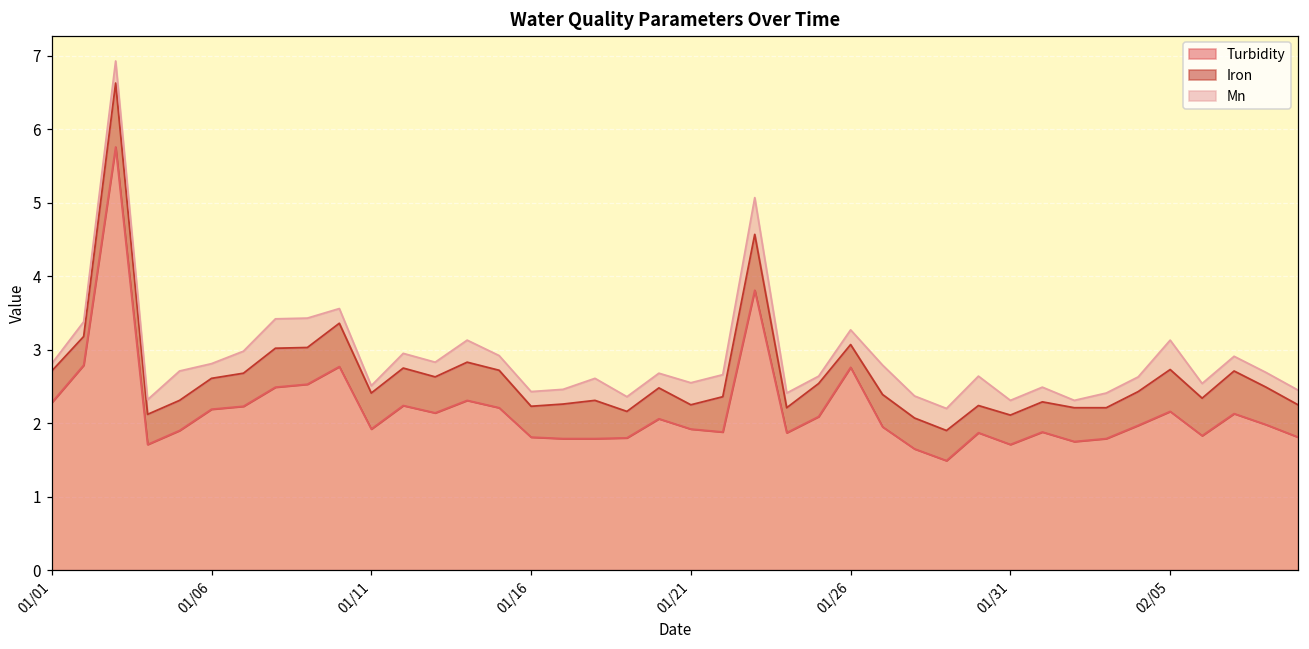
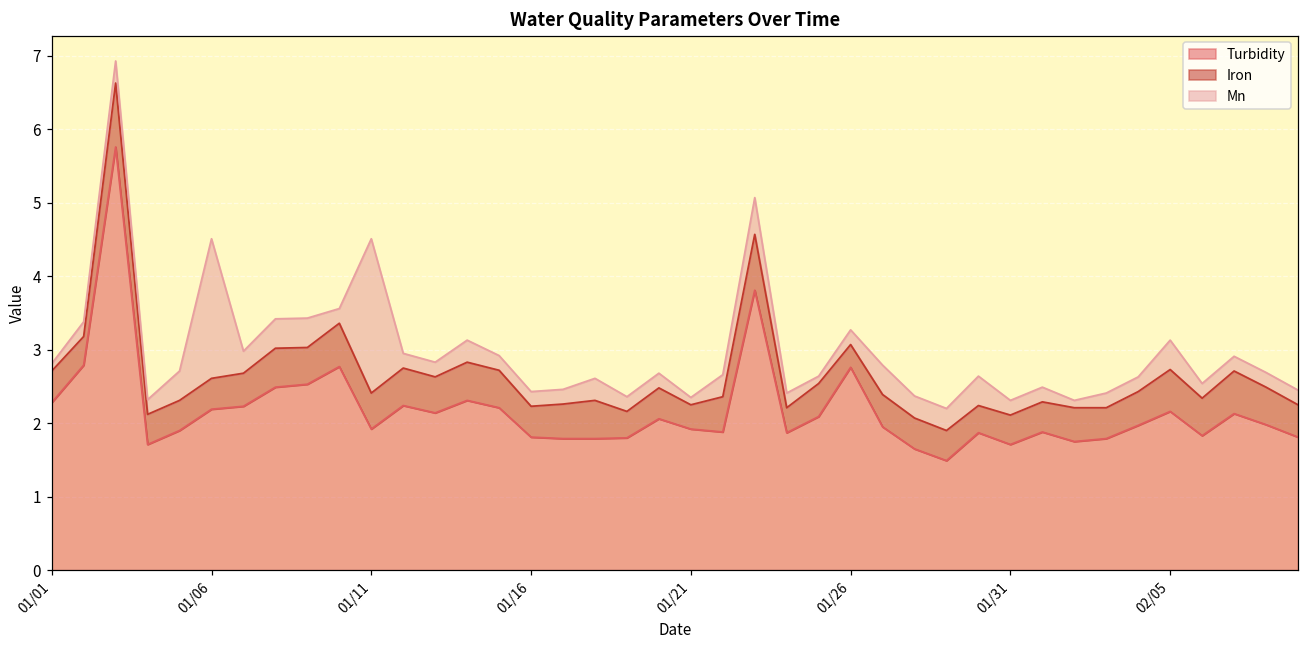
  {
    "Mn": {
      "01/01": 0.1,
-     "01/06": 0.2,
-     "01/11": 0.1,
+     "01/06": 1.9,
+     "01/11": 2.1,
      "01/16": 0.2,
-     "01/21": 0.3,
+     "01/21": 0.1,
      "01/26": 0.2,
      "01/31": 0.2,
      "02/05": 0.4
    }
  }
